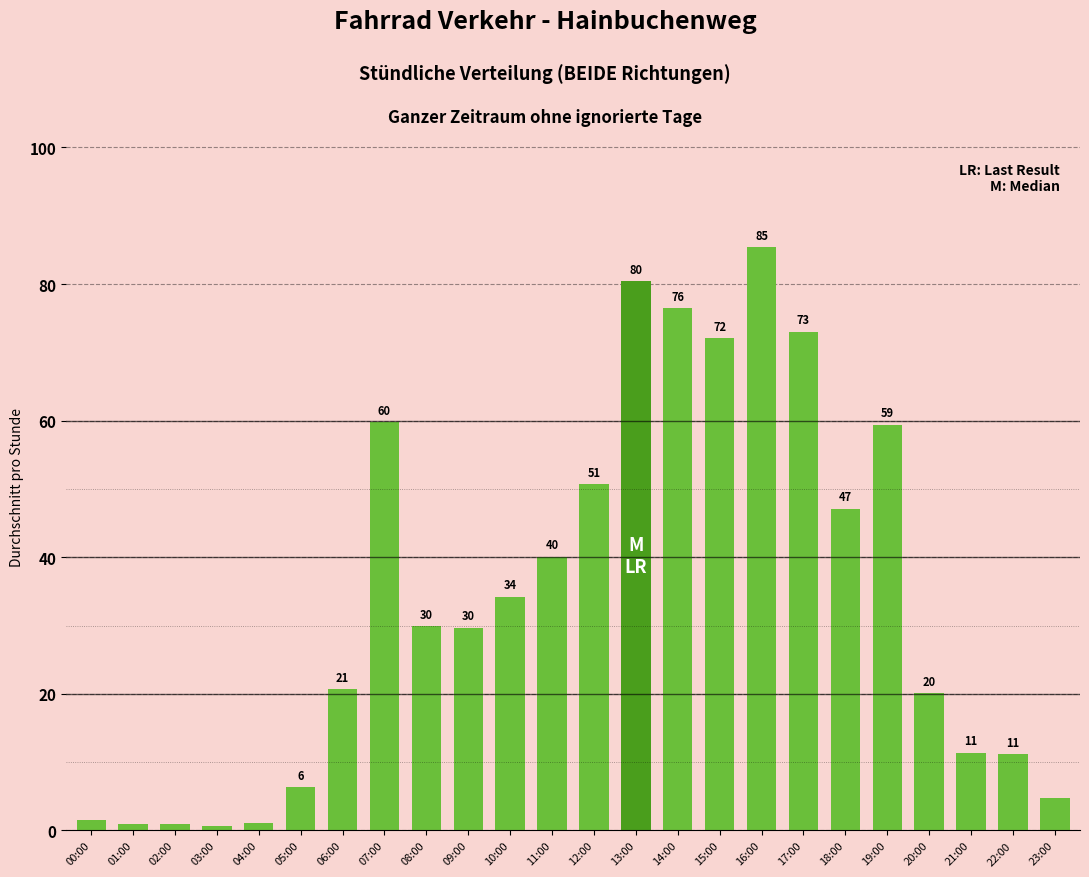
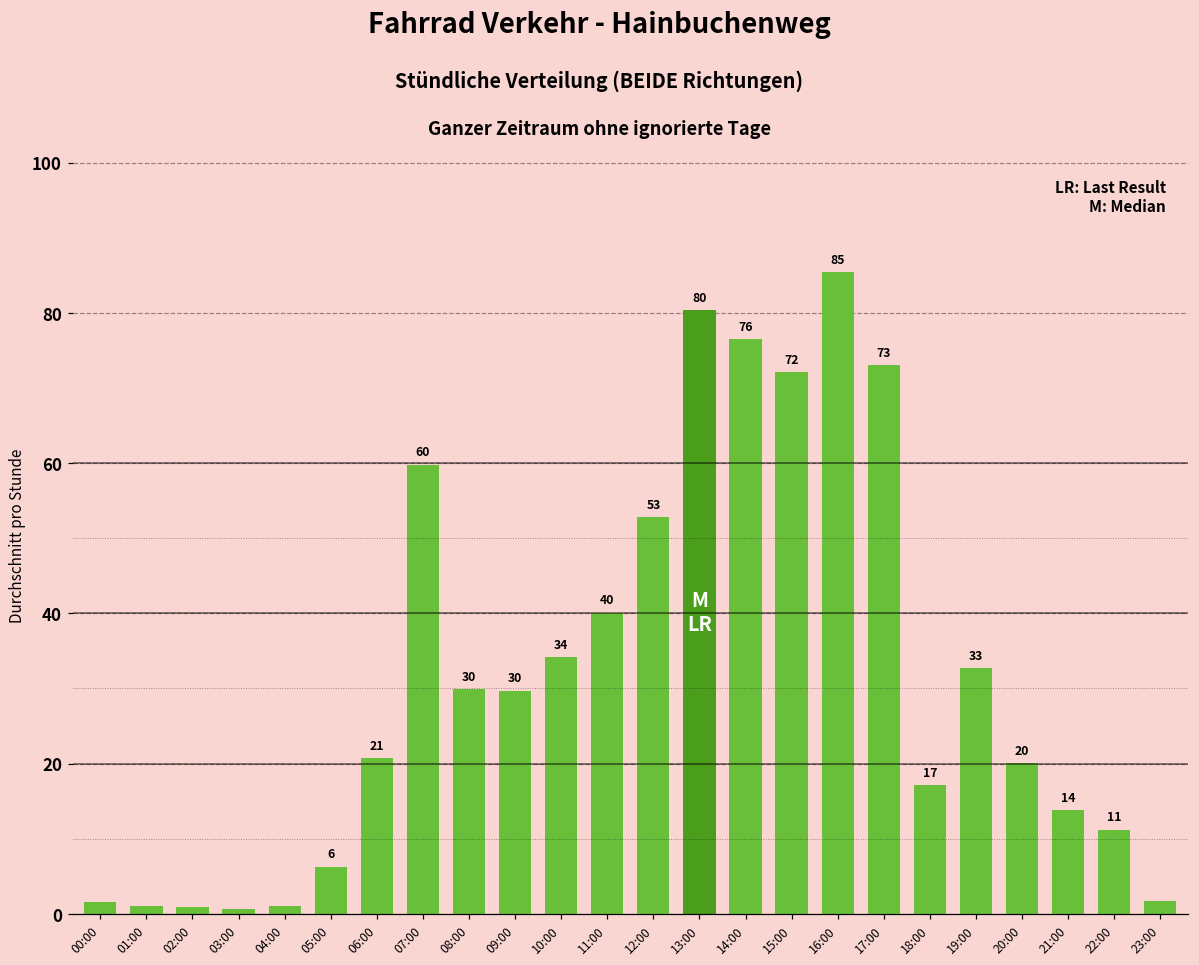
  {
    "05:00": 6,
    "06:00": 21,
    "07:00": 60,
    "08:00": 30,
    "09:00": 30,
    "10:00": 34,
    "11:00": 40,
-   "12:00": 51,
+   "12:00": 53,
    "13:00": 80,
    "14:00": 76,
    "15:00": 72,
    "16:00": 85,
    "17:00": 73,
-   "18:00": 47,
-   "19:00": 59,
+   "18:00": 17,
+   "19:00": 33,
    "20:00": 20,
-   "21:00": 11,
+   "21:00": 14,
    "22:00": 11,
-   "23:00": 5
+   "23:00": 2
  }
